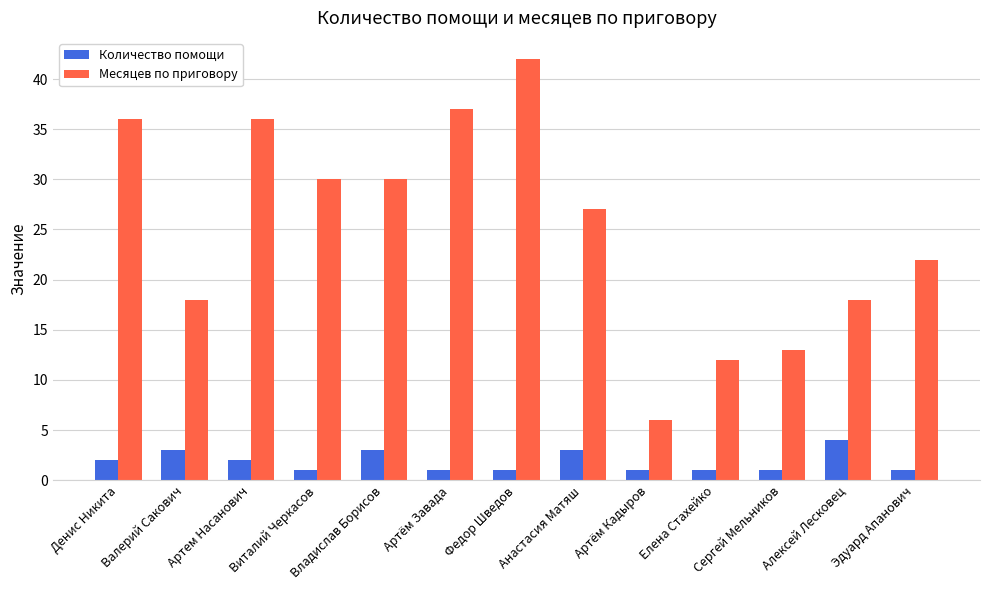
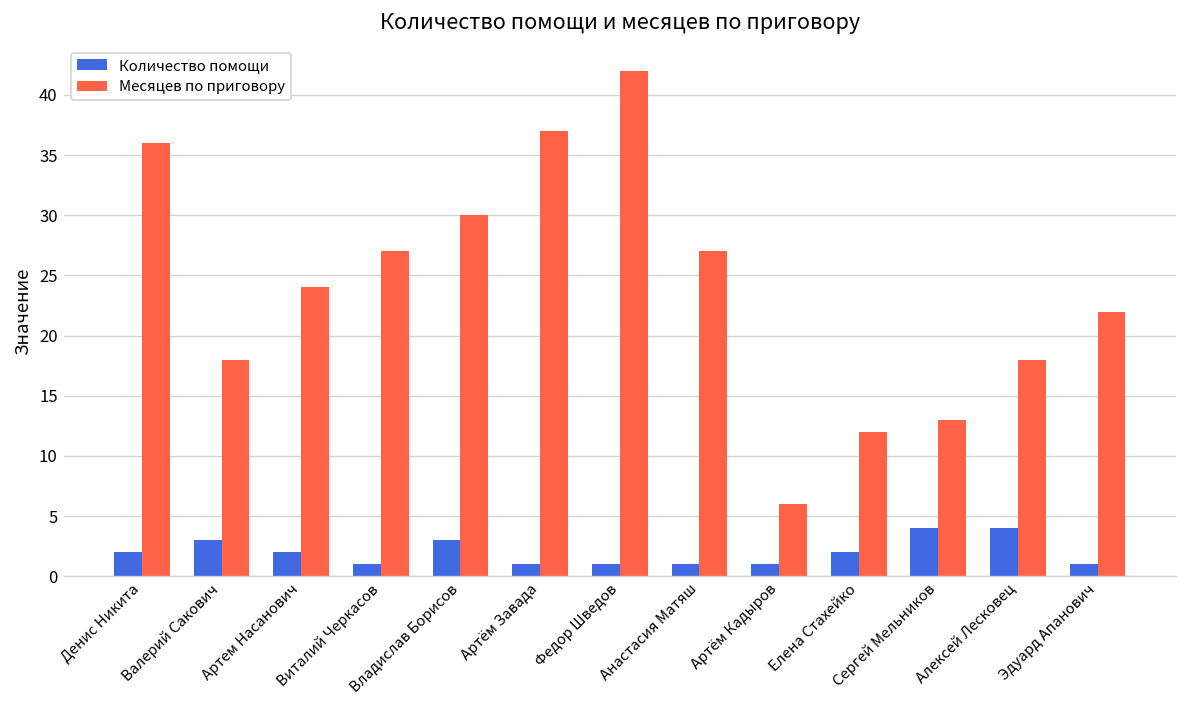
  {
    "Количество помощи": {
      "Денис Никита": 2,
      "Валерий Сакович": 3,
      "Артем Насанович": 2,
      "Виталий Черкасов": 1,
      "Владислав Борисов": 3,
      "Артём Завада": 1,
      "Федор Шведов": 1,
-     "Анастасия Матяш": 3,
+     "Анастасия Матяш": 1,
      "Артём Кадыров": 1,
-     "Елена Стахейко": 1,
-     "Сергей Мельников": 1,
+     "Елена Стахейко": 2,
+     "Сергей Мельников": 4,
      "Алексей Лесковец": 4,
      "Эдуард Апанович": 1
    },
    "Месяцев по приговору": {
      "Денис Никита": 36,
      "Валерий Сакович": 18,
-     "Артем Насанович": 36,
-     "Виталий Черкасов": 30,
+     "Артем Насанович": 24,
+     "Виталий Черкасов": 27,
      "Владислав Борисов": 30,
      "Артём Завада": 37,
      "Федор Шведов": 42,
      "Анастасия Матяш": 27,
      "Артём Кадыров": 6,
      "Елена Стахейко": 12,
      "Сергей Мельников": 13,
      "Алексей Лесковец": 18,
      "Эдуард Апанович": 22
    }
  }
